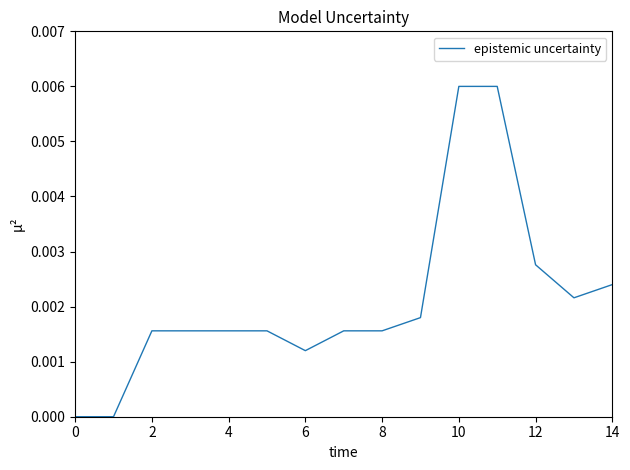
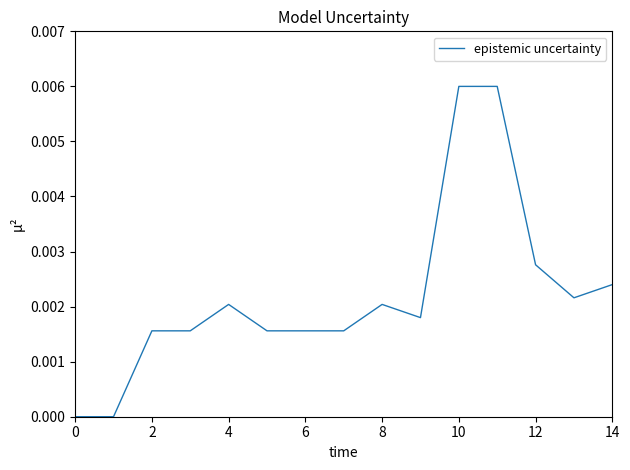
  {
    "0": 0.0000,
    "2": 0.0016,
-   "4": 0.0016,
-   "6": 0.0012,
-   "8": 0.0016,
+   "4": 0.0020,
+   "6": 0.0016,
+   "8": 0.0020,
    "10": 0.0060,
    "12": 0.0028,
    "14": 0.0024
  }
